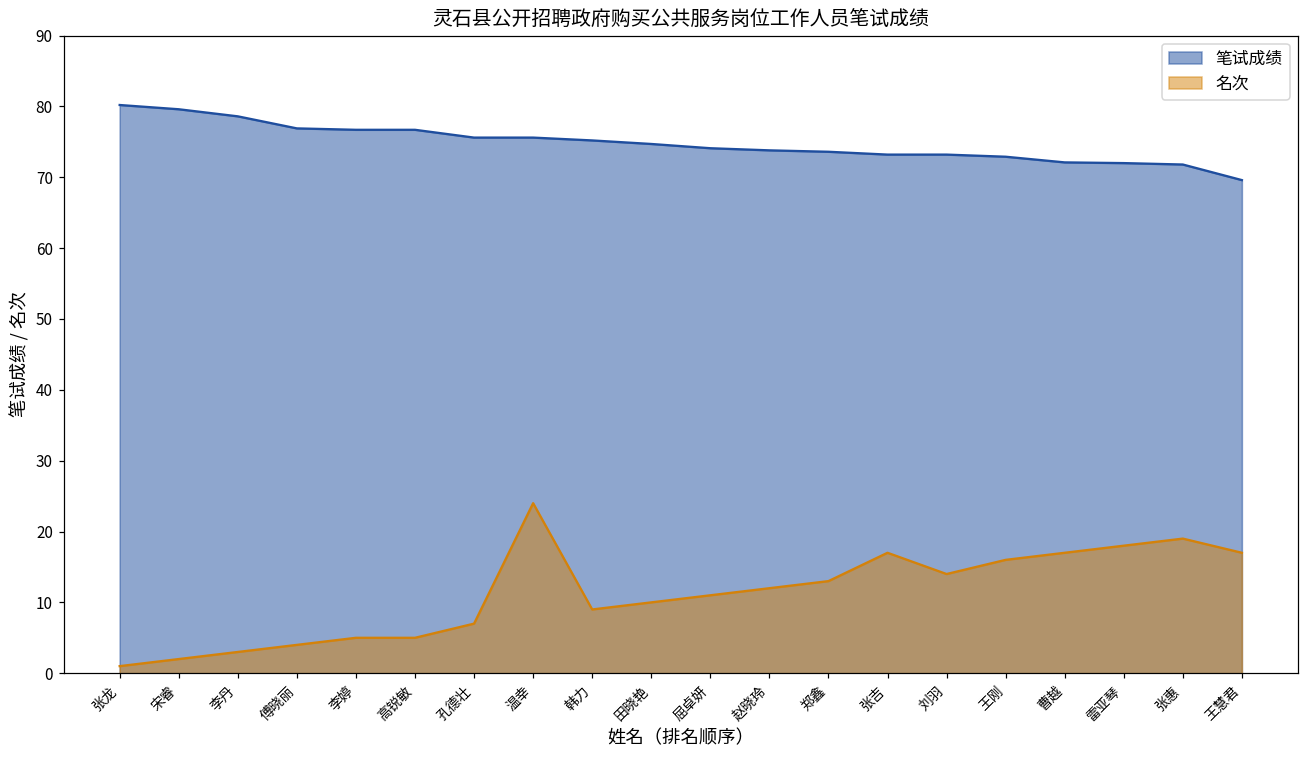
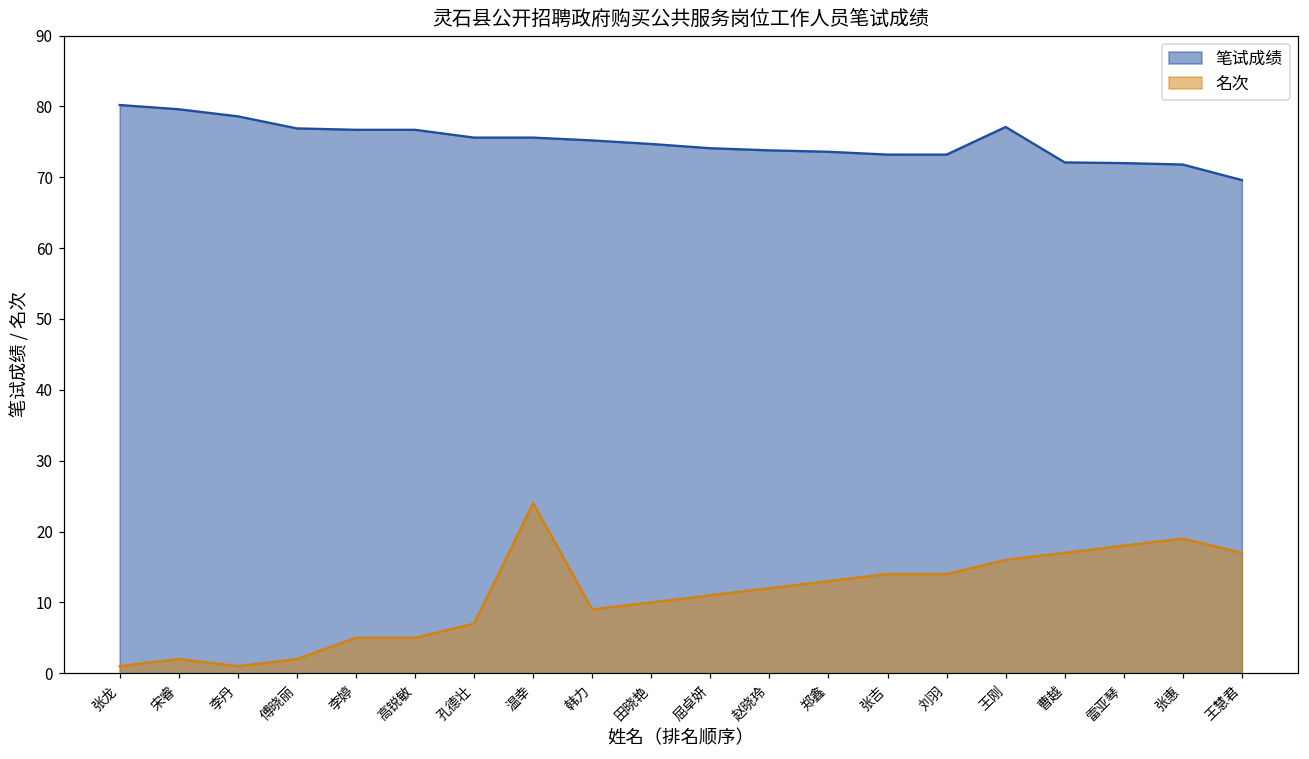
  {
    "笔试成绩": {
      "张龙": 80,
      "宋睿": 80,
      "李丹": 79,
      "傅晓丽": 77,
      "李婷": 77,
      "高锐敏": 77,
      "孔德壮": 76,
      "温幸": 76,
      "韩力": 75,
      "田晓艳": 75,
      "屈卓妍": 74,
      "赵晓玲": 74,
      "郑鑫": 74,
      "张吉": 73,
      "刘羽": 73,
-     "王刚": 73,
+     "王刚": 77,
      "曹越": 72,
      "雷亚琴": 72,
      "张惠": 72,
      "王慧君": 70
    },
    "名次": {
      "张龙": 1,
      "宋睿": 2,
-     "李丹": 3,
-     "傅晓丽": 4,
+     "李丹": 1,
+     "傅晓丽": 2,
      "李婷": 5,
      "高锐敏": 5,
      "孔德壮": 7,
      "温幸": 24,
      "韩力": 9,
      "田晓艳": 10,
      "屈卓妍": 11,
      "赵晓玲": 12,
      "郑鑫": 13,
-     "张吉": 17,
+     "张吉": 14,
      "刘羽": 14,
      "王刚": 16,
      "曹越": 17,
      "雷亚琴": 18,
      "张惠": 19,
      "王慧君": 17
    }
  }
